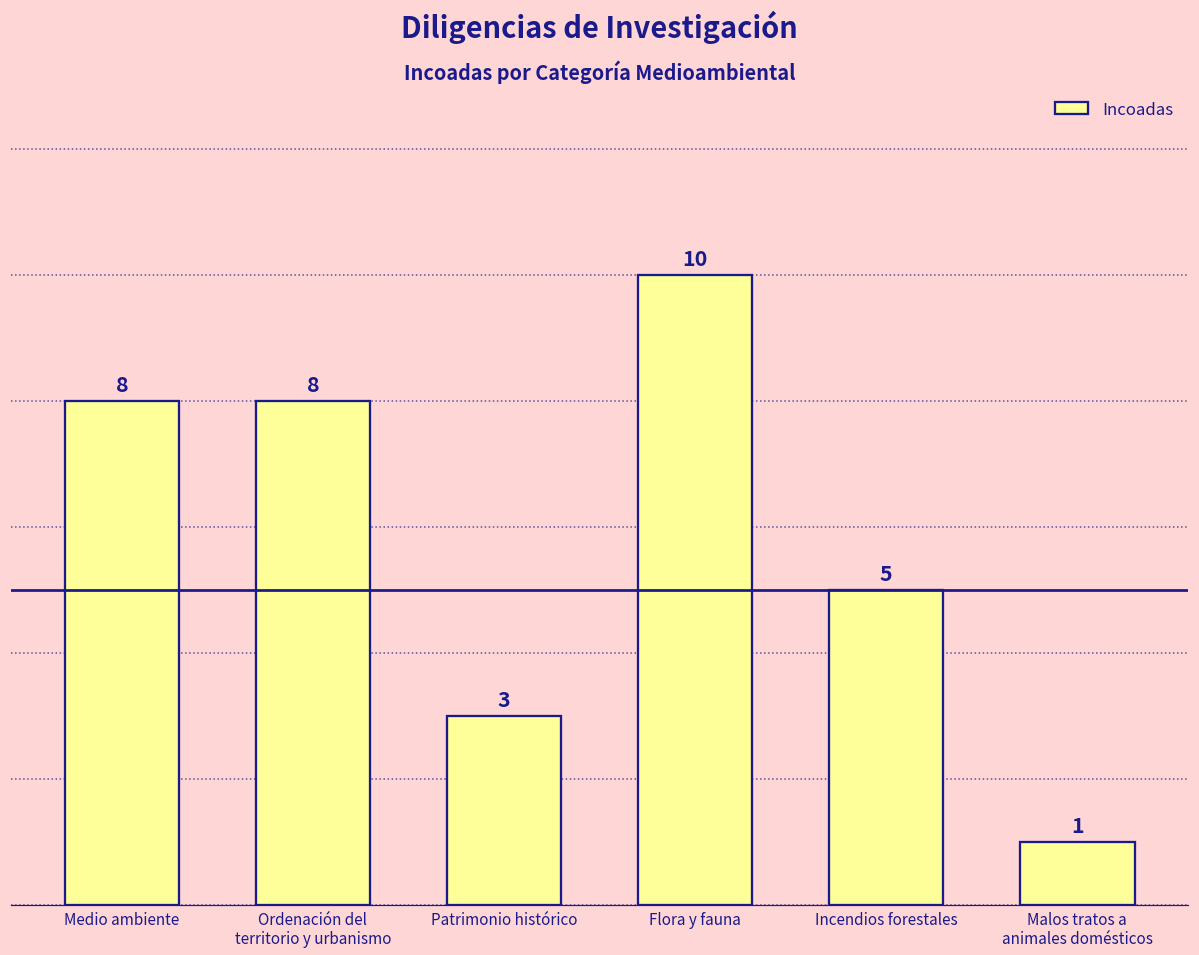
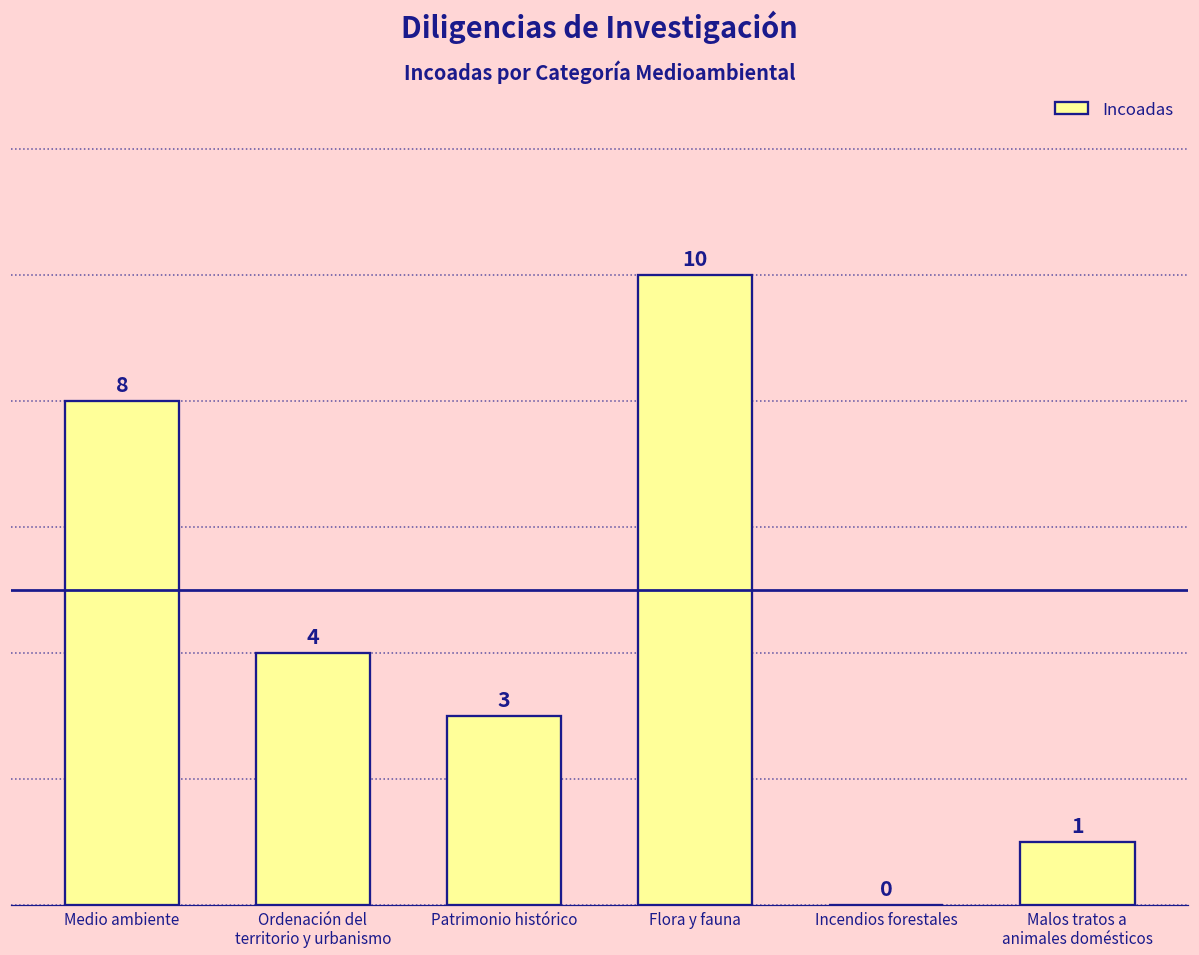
  {
    "Medio ambiente": 8,
-   "Ordenación del territorio y urbanismo": 8,
+   "Ordenación del territorio y urbanismo": 4,
    "Patrimonio histórico": 3,
    "Flora y fauna": 10,
-   "Incendios forestales": 5,
+   "Incendios forestales": 0,
    "Malos tratos a animales domésticos": 1
  }
